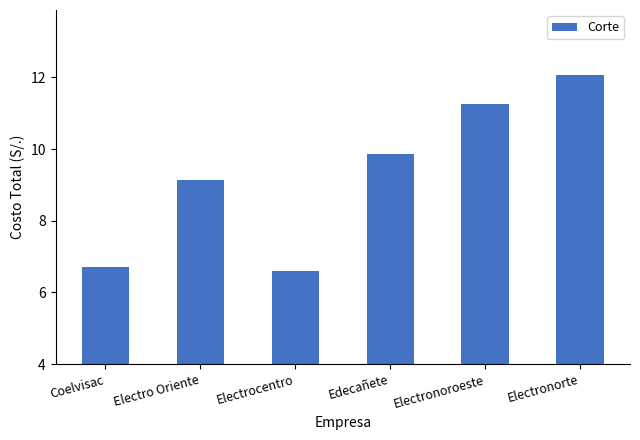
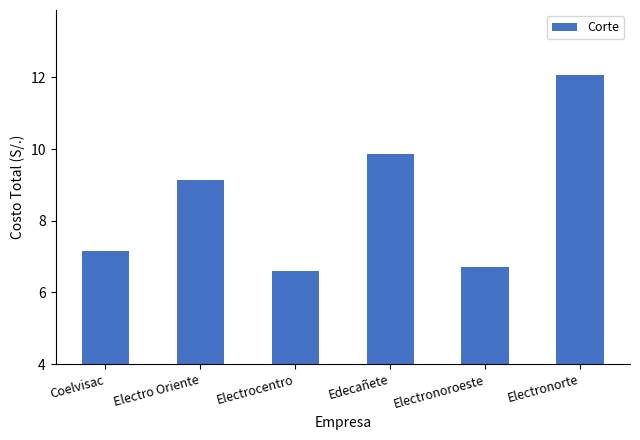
  {
-   "Coelvisac": 6.7,
+   "Coelvisac": 7.2,
    "Electro Oriente": 9.1,
    "Electrocentro": 6.6,
    "Edecañete": 9.9,
-   "Electronoroeste": 11.3,
+   "Electronoroeste": 6.7,
    "Electronorte": 12.1
  }
